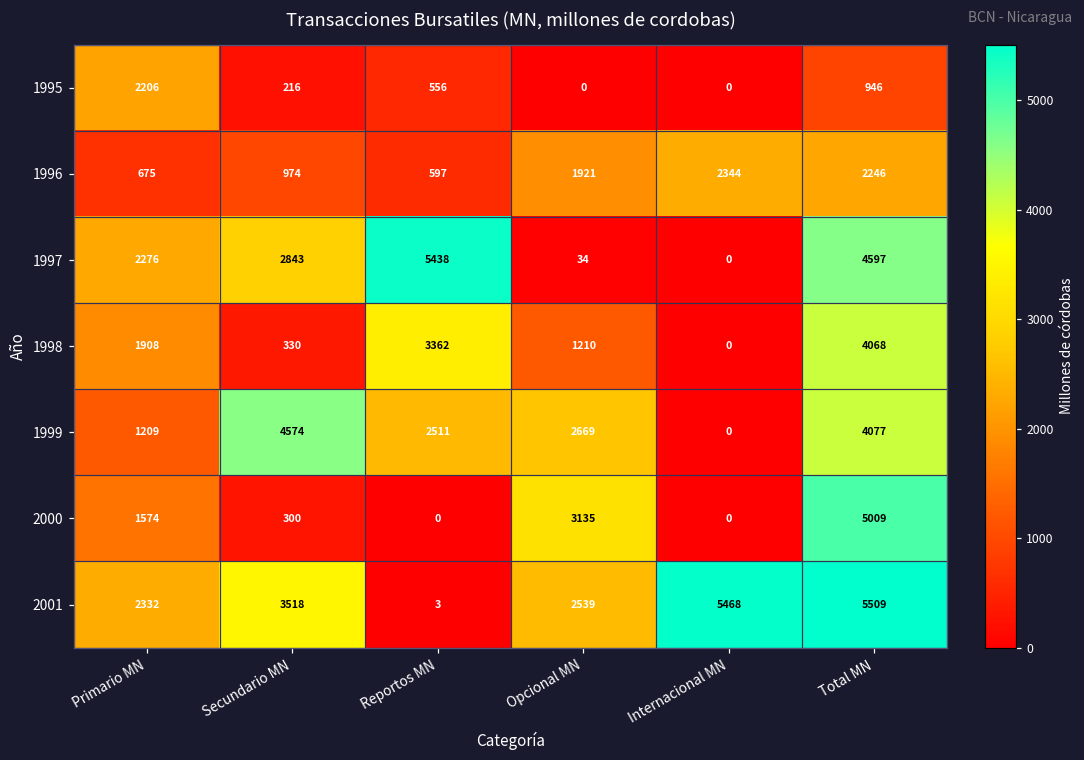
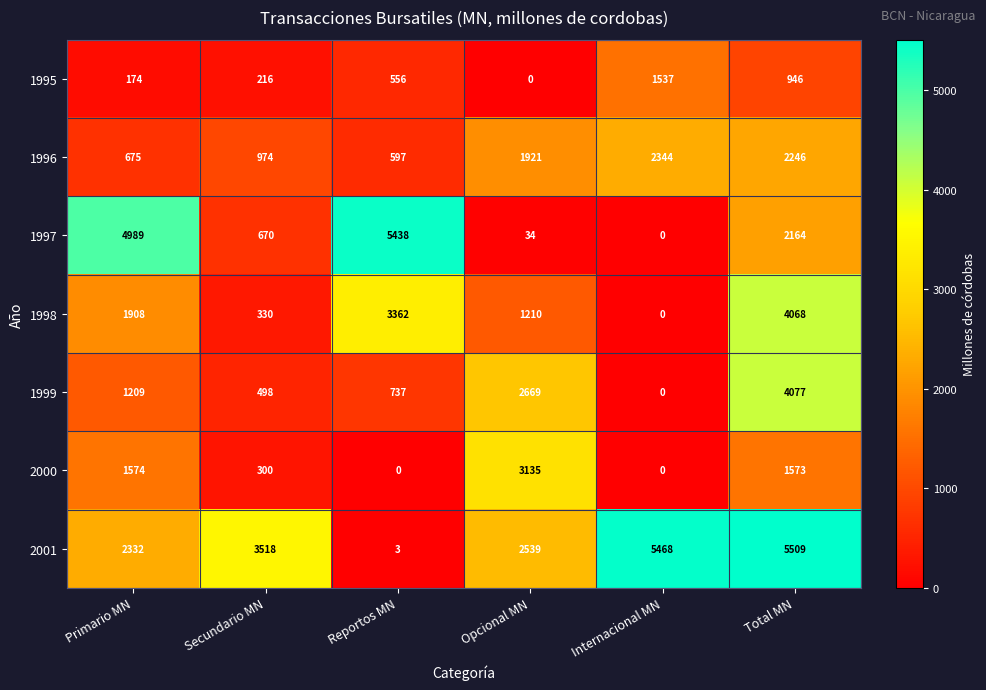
  {
    "1995": {
-     "Primario MN": 2206,
+     "Primario MN": 174,
      "Secundario MN": 216,
      "Reportos MN": 556,
      "Opcional MN": 0,
-     "Internacional MN": 0,
+     "Internacional MN": 1537,
      "Total MN": 946
    },
    "1996": {
      "Primario MN": 675,
      "Secundario MN": 974,
      "Reportos MN": 597,
      "Opcional MN": 1921,
      "Internacional MN": 2344,
      "Total MN": 2246
    },
    "1997": {
-     "Primario MN": 2276,
-     "Secundario MN": 2843,
+     "Primario MN": 4989,
+     "Secundario MN": 670,
      "Reportos MN": 5438,
      "Opcional MN": 34,
      "Internacional MN": 0,
-     "Total MN": 4597
+     "Total MN": 2164
    },
    "1998": {
      "Primario MN": 1908,
      "Secundario MN": 330,
      "Reportos MN": 3362,
      "Opcional MN": 1210,
      "Internacional MN": 0,
      "Total MN": 4068
    },
    "1999": {
      "Primario MN": 1209,
-     "Secundario MN": 4574,
-     "Reportos MN": 2511,
+     "Secundario MN": 498,
+     "Reportos MN": 737,
      "Opcional MN": 2669,
      "Internacional MN": 0,
      "Total MN": 4077
    },
    "2000": {
      "Primario MN": 1574,
      "Secundario MN": 300,
      "Reportos MN": 0,
      "Opcional MN": 3135,
      "Internacional MN": 0,
-     "Total MN": 5009
+     "Total MN": 1573
    },
    "2001": {
      "Primario MN": 2332,
      "Secundario MN": 3518,
      "Reportos MN": 3,
      "Opcional MN": 2539,
      "Internacional MN": 5468,
      "Total MN": 5509
    }
  }
